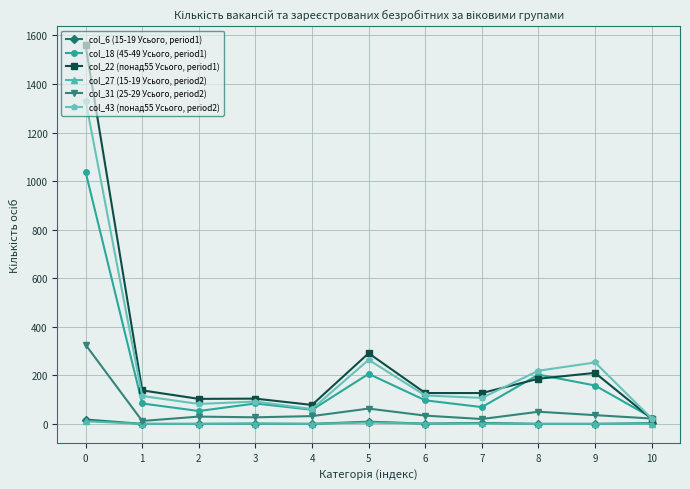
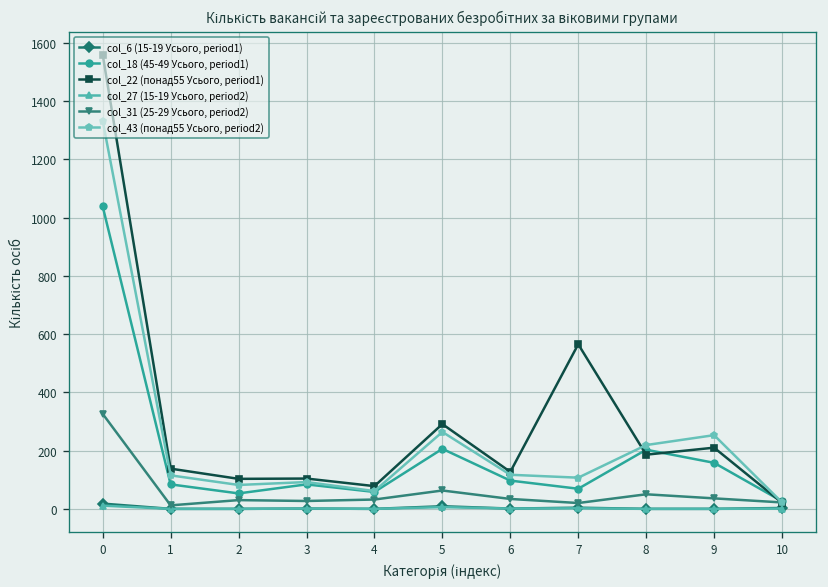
  {
    "col_22 (понад55 Усього, period1)": {
      "1": 140,
      "2": 100,
      "3": 100,
      "4": 80,
      "5": 290,
-     "7": 130,
+     "7": 570,
      "8": 190,
      "9": 210
    }
  }
